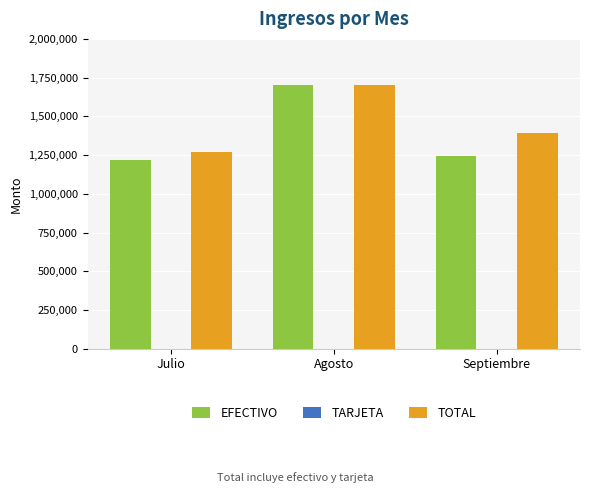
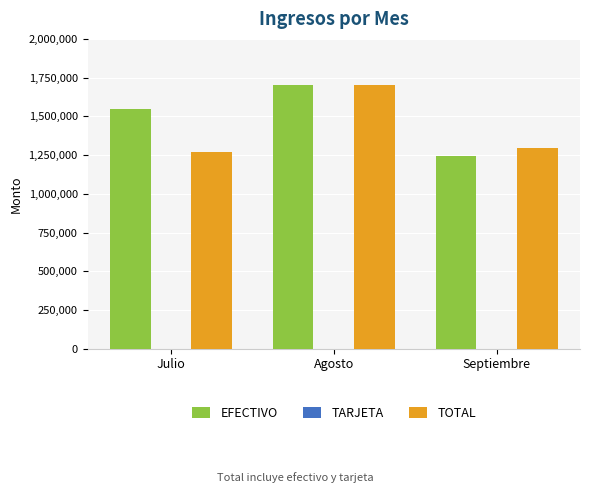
  {
    "EFECTIVO": {
-     "Julio": "1,220,000",
+     "Julio": "1,550,000",
      "Agosto": "1,700,000",
      "Septiembre": "1,240,000"
    },
    "TARJETA": {
      "Julio": "0",
      "Agosto": "0",
      "Septiembre": "0"
    },
    "TOTAL": {
      "Julio": "1,270,000",
      "Agosto": "1,700,000",
-     "Septiembre": "1,390,000"
+     "Septiembre": "1,290,000"
    }
  }
